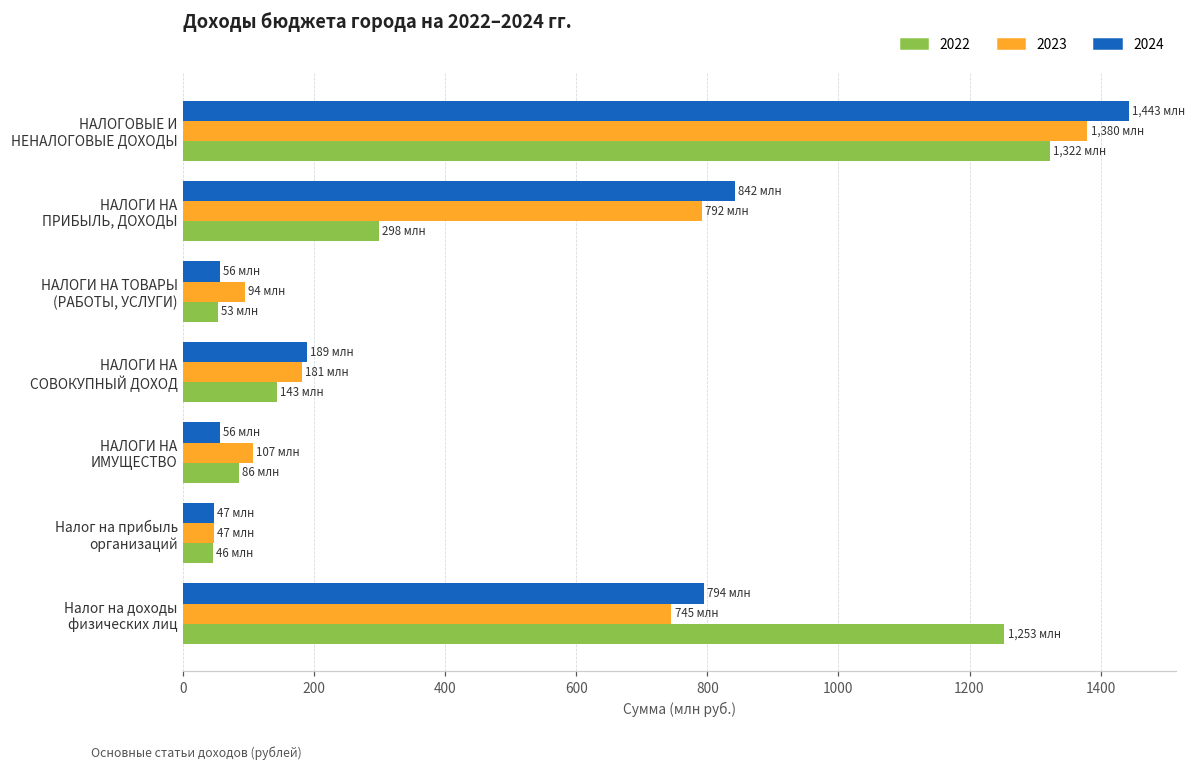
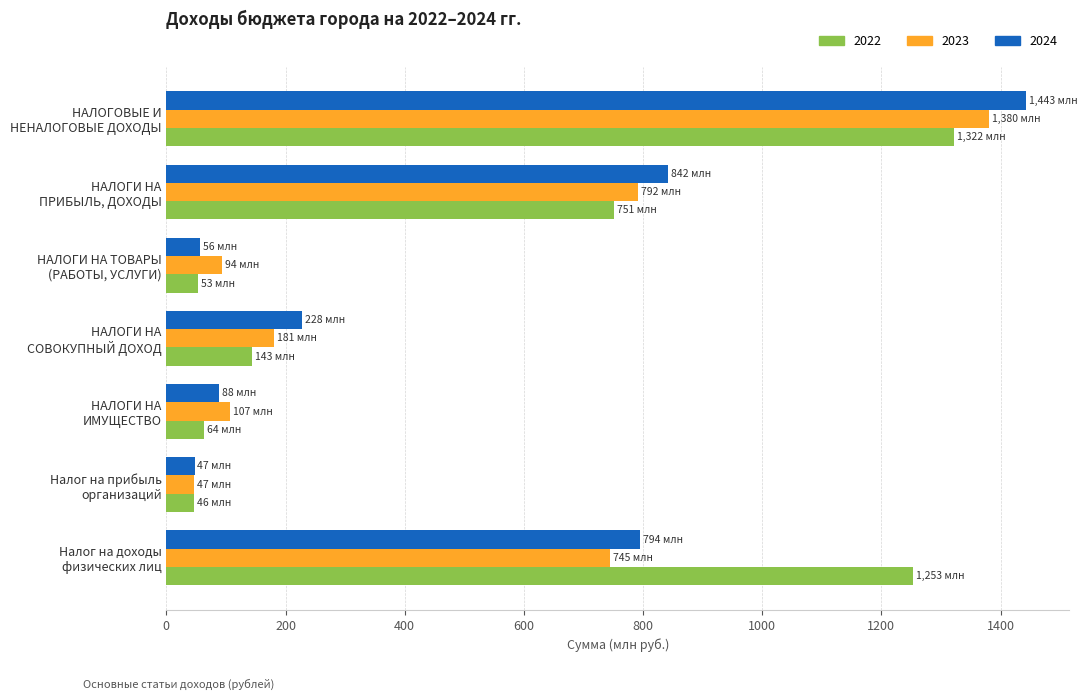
  {
    "2022": {
      "НАЛОГОВЫЕ И НЕНАЛОГОВЫЕ ДОХОДЫ": "1,322",
-     "НАЛОГИ НА ПРИБЫЛЬ, ДОХОДЫ": "298",
+     "НАЛОГИ НА ПРИБЫЛЬ, ДОХОДЫ": "751",
      "НАЛОГИ НА ТОВАРЫ (РАБОТЫ, УСЛУГИ)": "53",
      "НАЛОГИ НА СОВОКУПНЫЙ ДОХОД": "143",
-     "НАЛОГИ НА ИМУЩЕСТВО": "86",
+     "НАЛОГИ НА ИМУЩЕСТВО": "64",
      "Налог на прибыль организаций": "46",
      "Налог на доходы физических лиц": "1,253"
    },
    "2023": {
      "НАЛОГОВЫЕ И НЕНАЛОГОВЫЕ ДОХОДЫ": "1,380",
      "НАЛОГИ НА ПРИБЫЛЬ, ДОХОДЫ": "792",
      "НАЛОГИ НА ТОВАРЫ (РАБОТЫ, УСЛУГИ)": "94",
      "НАЛОГИ НА СОВОКУПНЫЙ ДОХОД": "181",
      "НАЛОГИ НА ИМУЩЕСТВО": "107",
      "Налог на прибыль организаций": "47",
      "Налог на доходы физических лиц": "745"
    },
    "2024": {
      "НАЛОГОВЫЕ И НЕНАЛОГОВЫЕ ДОХОДЫ": "1,443",
      "НАЛОГИ НА ПРИБЫЛЬ, ДОХОДЫ": "842",
      "НАЛОГИ НА ТОВАРЫ (РАБОТЫ, УСЛУГИ)": "56",
-     "НАЛОГИ НА СОВОКУПНЫЙ ДОХОД": "189",
-     "НАЛОГИ НА ИМУЩЕСТВО": "56",
+     "НАЛОГИ НА СОВОКУПНЫЙ ДОХОД": "228",
+     "НАЛОГИ НА ИМУЩЕСТВО": "88",
      "Налог на прибыль организаций": "47",
      "Налог на доходы физических лиц": "794"
    }
  }
